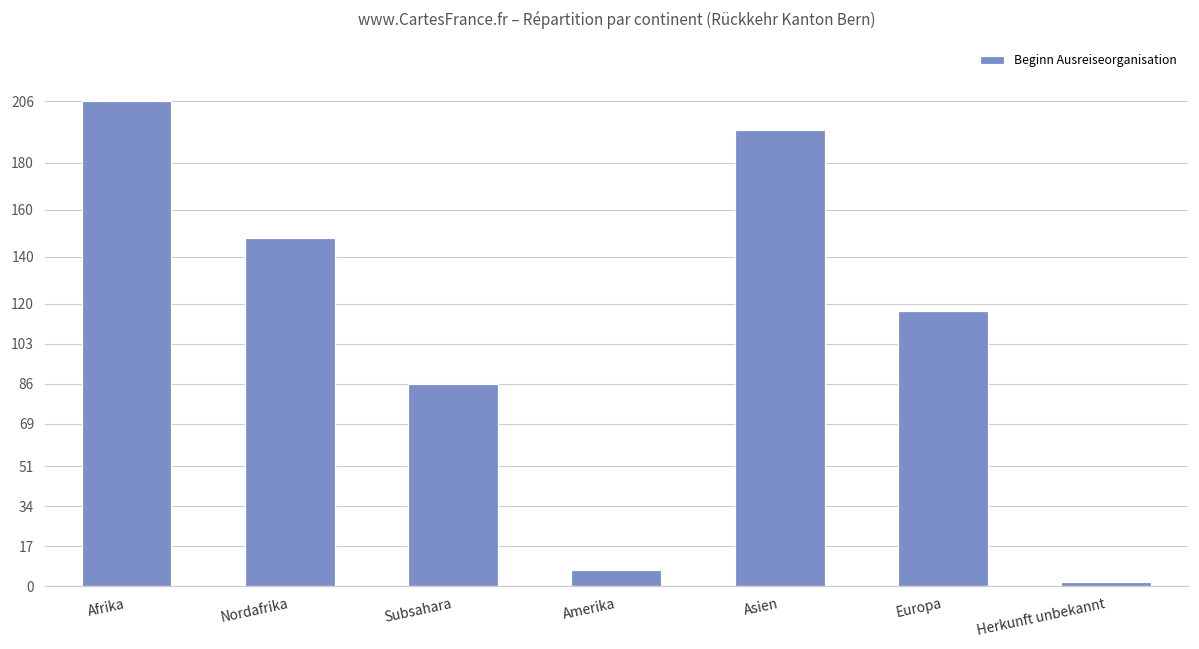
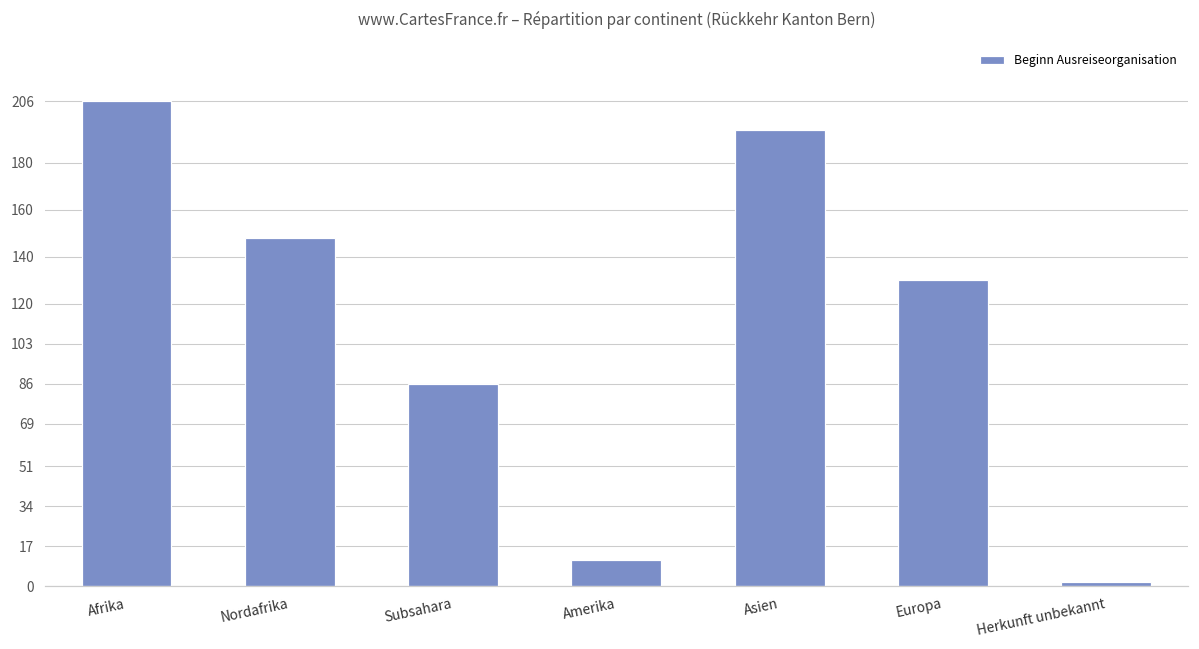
  {
    "Afrika": 206,
    "Nordafrika": 148,
    "Subsahara": 86,
-   "Amerika": 7,
+   "Amerika": 11,
    "Asien": 194,
-   "Europa": 117,
+   "Europa": 130,
    "Herkunft unbekannt": 2
  }
